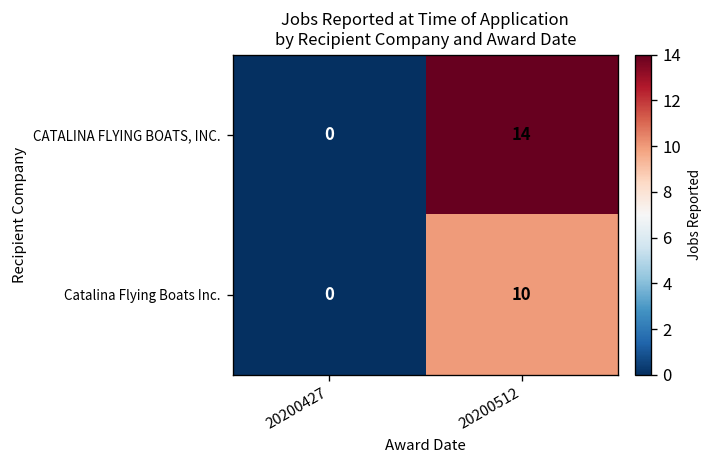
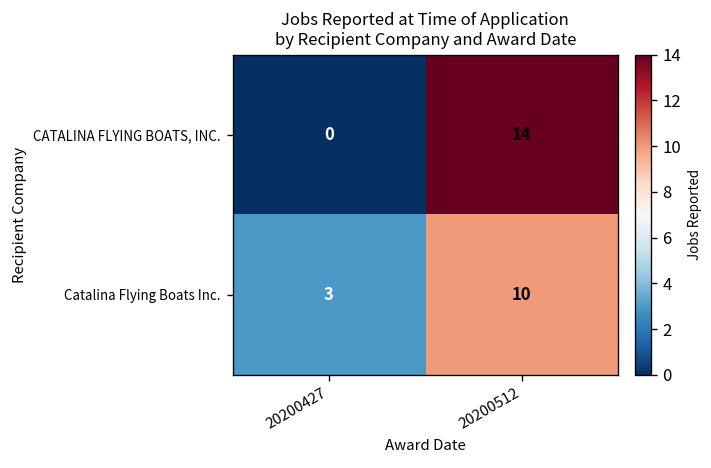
  {
    "CATALINA FLYING BOATS, INC.": {
      "20200427": 0,
      "20200512": 14
    },
    "Catalina Flying Boats Inc.": {
-     "20200427": 0,
+     "20200427": 3,
      "20200512": 10
    }
  }
